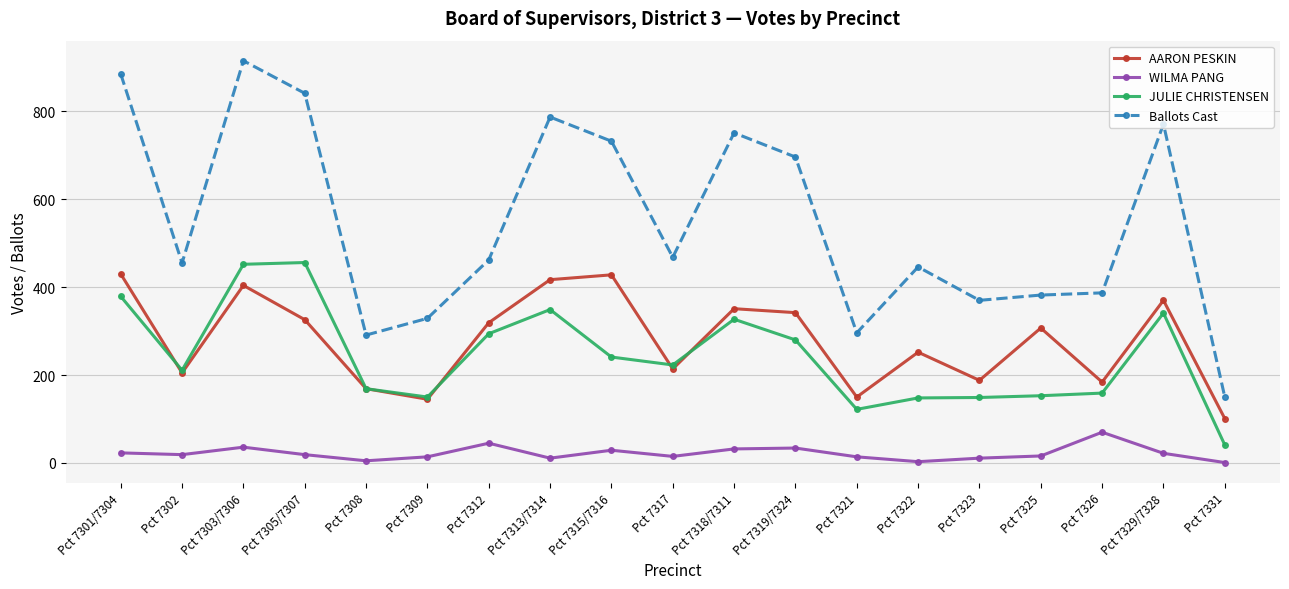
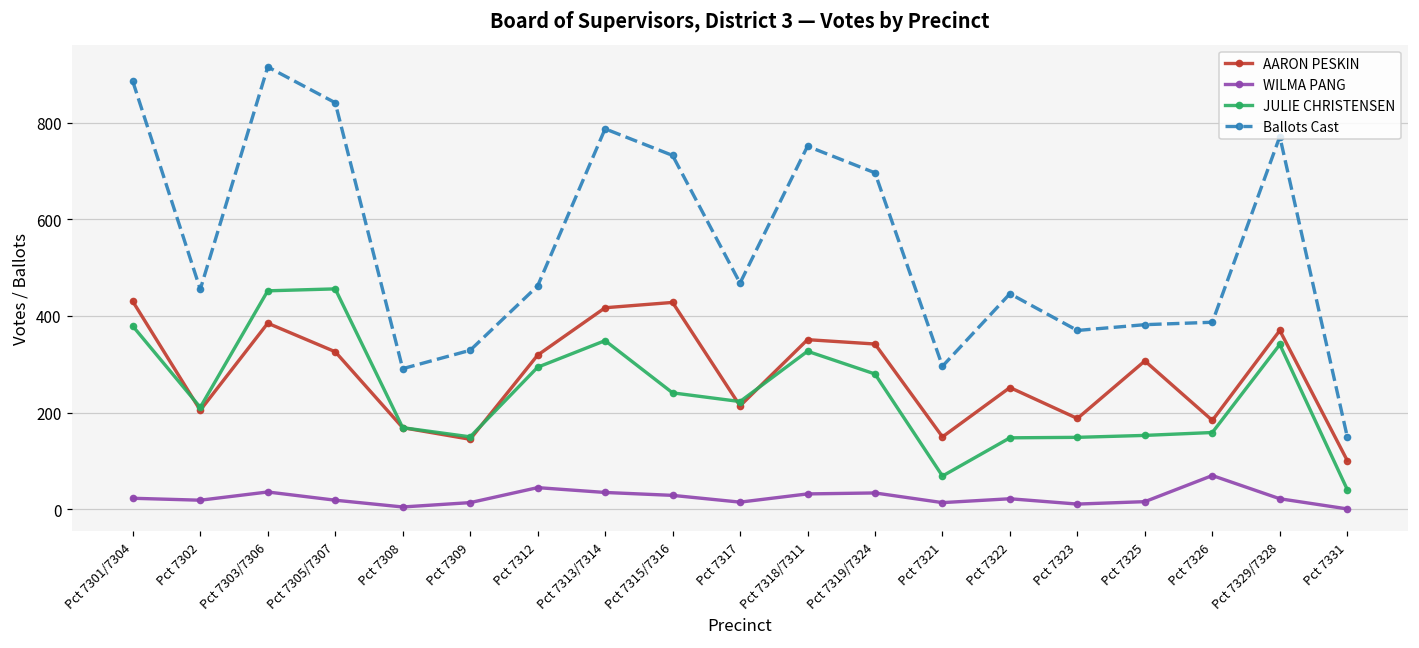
  {
    "AARON PESKIN": {
      "Pct 7301/7304": 430,
      "Pct 7302": 210,
-     "Pct 7303/7306": 400,
+     "Pct 7303/7306": 390,
      "Pct 7305/7307": 330,
      "Pct 7312": 320,
      "Pct 7313/7314": 420,
      "Pct 7315/7316": 430,
      "Pct 7317": 210,
      "Pct 7318/7311": 350,
      "Pct 7319/7324": 340,
      "Pct 7321": 150,
      "Pct 7322": 250,
      "Pct 7323": 190,
      "Pct 7325": 310,
      "Pct 7326": 180,
      "Pct 7329/7328": 370,
      "Pct 7331": 100
    },
    "WILMA PANG": {
      "Pct 7301/7304": 20,
      "Pct 7302": 20,
      "Pct 7303/7306": 40,
      "Pct 7305/7307": 20,
      "Pct 7308": 10,
      "Pct 7309": 10,
      "Pct 7312": 50,
-     "Pct 7313/7314": 10,
+     "Pct 7313/7314": 40,
      "Pct 7315/7316": 30,
      "Pct 7317": 20,
      "Pct 7318/7311": 30,
      "Pct 7319/7324": 30,
      "Pct 7321": 10,
-     "Pct 7322": 0,
+     "Pct 7322": 20,
      "Pct 7323": 10,
      "Pct 7325": 20,
      "Pct 7326": 70,
      "Pct 7329/7328": 20,
      "Pct 7331": 0
    },
    "JULIE CHRISTENSEN": {
      "Pct 7301/7304": 380,
      "Pct 7302": 210,
      "Pct 7303/7306": 450,
      "Pct 7305/7307": 460,
      "Pct 7312": 290,
      "Pct 7313/7314": 350,
      "Pct 7315/7316": 240,
      "Pct 7317": 220,
      "Pct 7318/7311": 330,
      "Pct 7319/7324": 280,
-     "Pct 7321": 120,
+     "Pct 7321": 70,
      "Pct 7322": 150,
      "Pct 7323": 150,
      "Pct 7325": 150,
      "Pct 7326": 160,
      "Pct 7329/7328": 340,
      "Pct 7331": 40
    },
    "Ballots Cast": {
      "Pct 7301/7304": 890,
      "Pct 7302": 460,
      "Pct 7303/7306": 920,
      "Pct 7305/7307": 840,
      "Pct 7308": 290,
      "Pct 7309": 330,
      "Pct 7312": 460,
      "Pct 7313/7314": 790,
      "Pct 7315/7316": 730,
      "Pct 7317": 470,
      "Pct 7318/7311": 750,
      "Pct 7319/7324": 700,
      "Pct 7321": 300,
      "Pct 7322": 450,
      "Pct 7323": 370,
      "Pct 7325": 380,
      "Pct 7326": 390,
      "Pct 7331": 150
    }
  }
